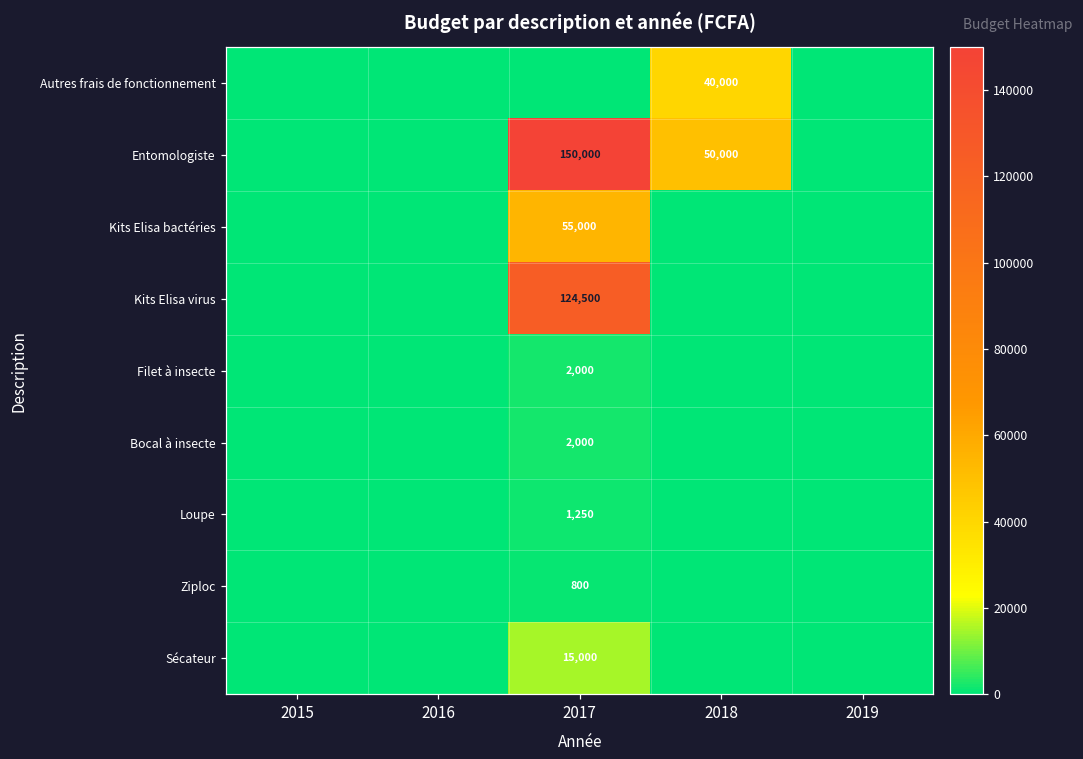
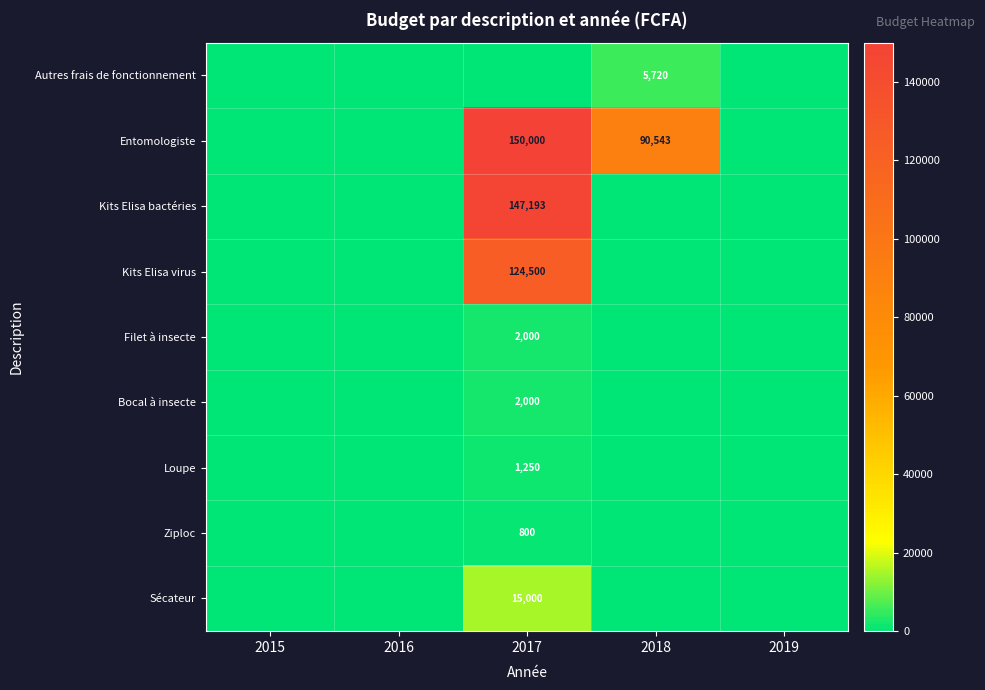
  {
    "Autres frais de fonctionnement": {
-     "2018": "40,000"
+     "2018": "5,720"
    },
    "Entomologiste": {
      "2017": "150,000",
-     "2018": "50,000"
+     "2018": "90,543"
    },
    "Kits Elisa bactéries": {
-     "2017": "55,000"
+     "2017": "147,193"
    },
    "Kits Elisa virus": {
      "2017": "124,500"
    },
    "Filet à insecte": {
      "2017": "2,000"
    },
    "Bocal à insecte": {
      "2017": "2,000"
    },
    "Loupe": {
      "2017": "1,250"
    },
    "Ziploc": {
      "2017": "800"
    },
    "Sécateur": {
      "2017": "15,000"
    }
  }
